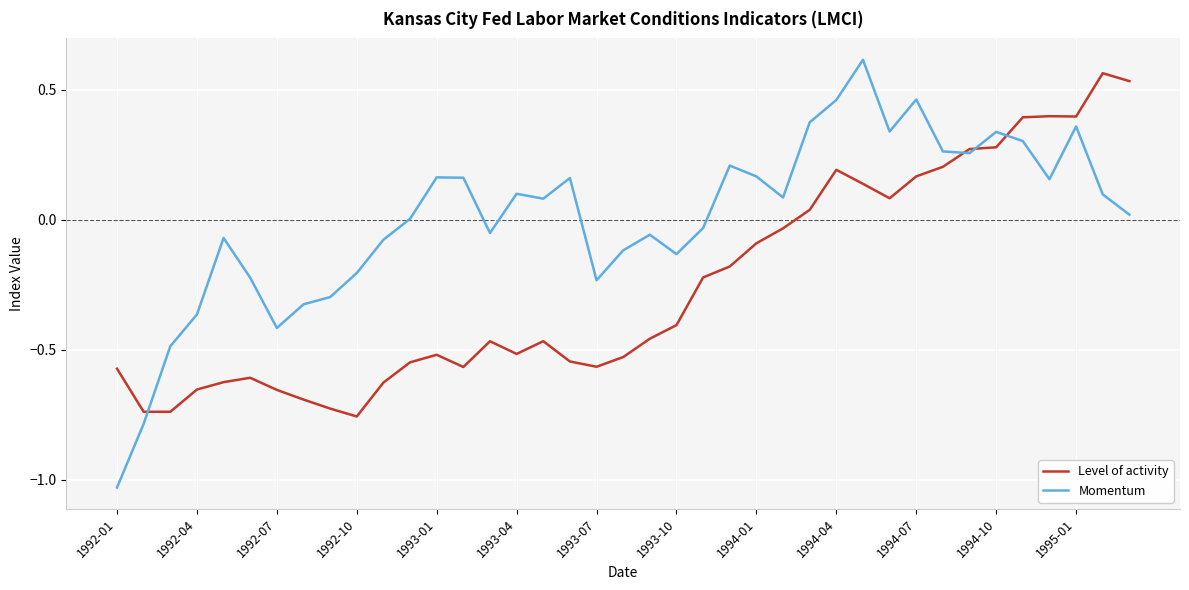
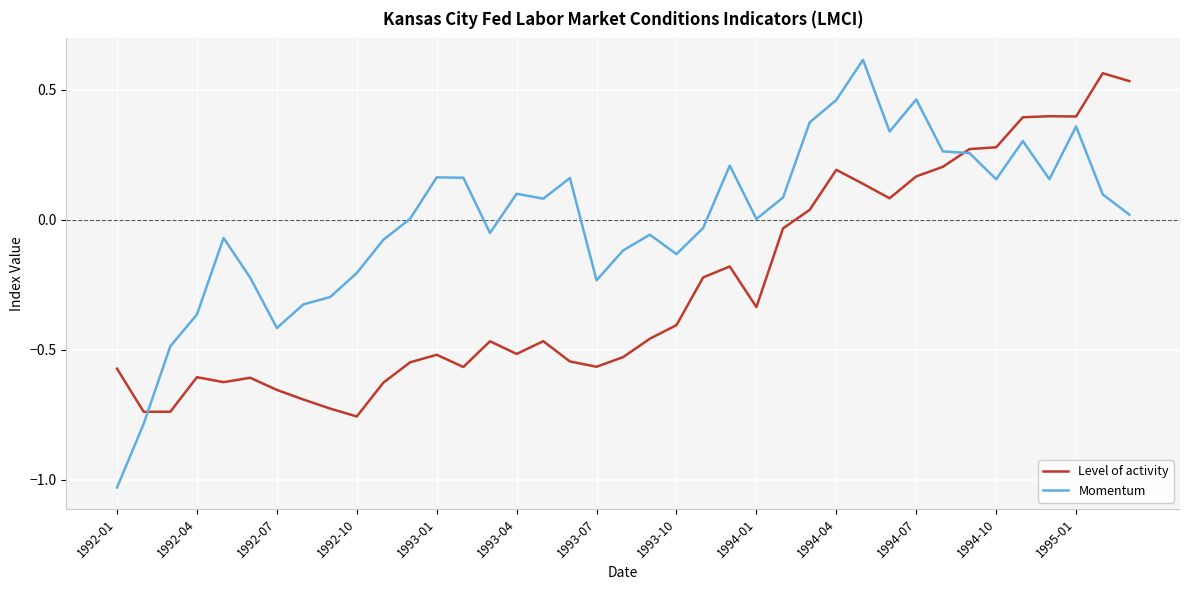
  {
    "Level of activity": {
      "1992-01": -0.57,
-     "1992-04": -0.65,
+     "1992-04": -0.60,
      "1992-07": -0.65,
      "1992-10": -0.76,
      "1993-01": -0.52,
      "1993-04": -0.52,
      "1993-07": -0.56,
      "1993-10": -0.40,
-     "1994-01": -0.09,
+     "1994-01": -0.33,
      "1994-04": 0.19,
      "1994-07": 0.17,
      "1994-10": 0.28,
      "1995-01": 0.40
    },
    "Momentum": {
      "1992-01": -1.03,
      "1992-04": -0.36,
      "1992-07": -0.42,
      "1992-10": -0.20,
      "1993-01": 0.16,
      "1993-04": 0.10,
      "1993-07": -0.23,
      "1993-10": -0.13,
-     "1994-01": 0.17,
+     "1994-01": 0.00,
      "1994-04": 0.46,
      "1994-07": 0.46,
-     "1994-10": 0.34,
+     "1994-10": 0.16,
      "1995-01": 0.36
    }
  }
